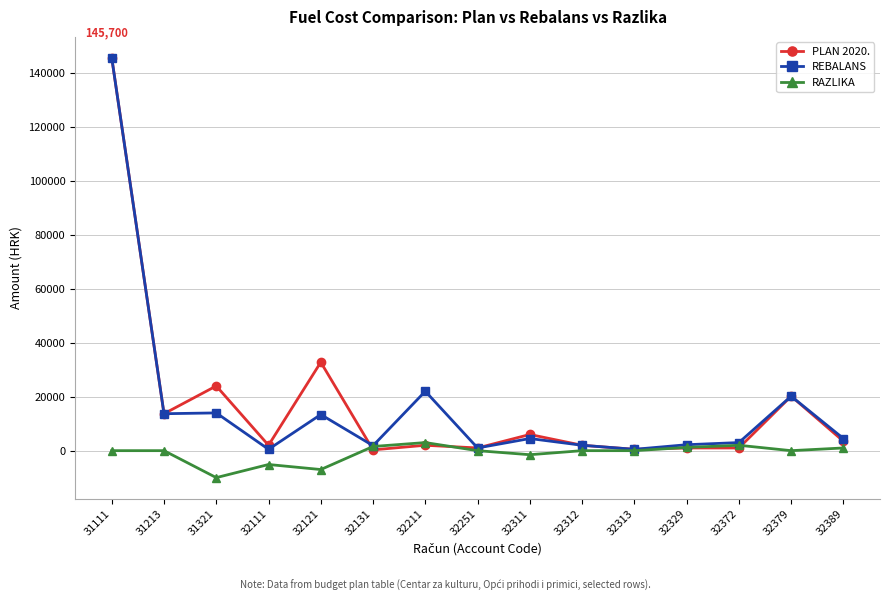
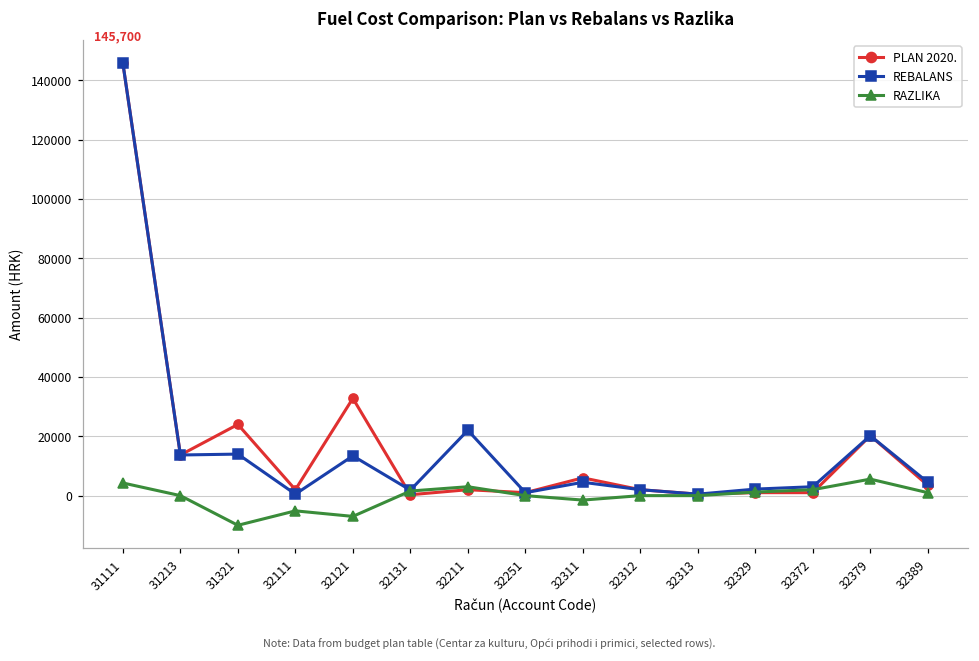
  {
    "PLAN 2020.": {
      "31321": 24000,
      "32111": 2000,
      "32121": 33000,
      "32131": 0,
      "32211": 2000,
      "32311": 6000,
      "32372": 1000,
      "32389": 4000
    },
    "REBALANS": {
      "31321": 14000,
      "32111": 1000,
      "32121": 13000,
      "32211": 22000,
      "32311": 5000,
      "32329": 2000,
      "32372": 3000,
      "32389": 5000
    },
    "RAZLIKA": {
-     "31111": 0,
+     "31111": 4000,
      "31213": 0,
      "31321": -10000,
      "32111": -5000,
      "32121": -7000,
      "32211": 3000,
      "32251": 0,
      "32311": -2000,
      "32312": 0,
      "32372": 2000,
-     "32379": 0,
+     "32379": 6000,
      "32389": 1000
    }
  }
